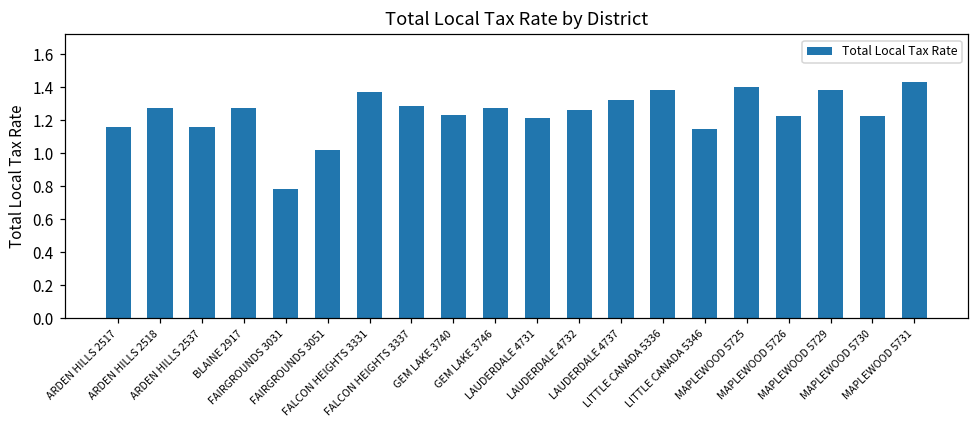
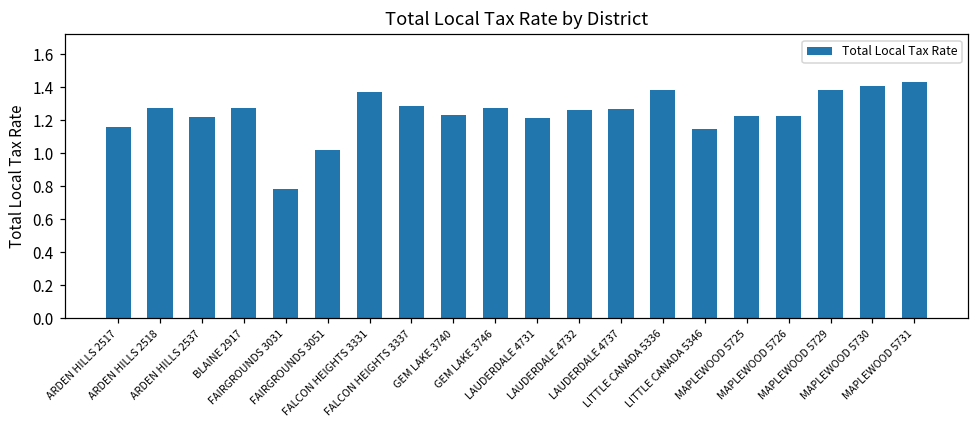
  {
    "ARDEN HILLS 2517": 1.16,
    "ARDEN HILLS 2518": 1.28,
-   "ARDEN HILLS 2537": 1.16,
+   "ARDEN HILLS 2537": 1.22,
    "BLAINE 2917": 1.28,
    "FAIRGROUNDS 3031": 0.79,
    "FAIRGROUNDS 3051": 1.02,
    "FALCON HEIGHTS 3331": 1.37,
    "FALCON HEIGHTS 3337": 1.28,
    "GEM LAKE 3740": 1.23,
    "GEM LAKE 3746": 1.27,
    "LAUDERDALE 4731": 1.22,
    "LAUDERDALE 4732": 1.26,
-   "LAUDERDALE 4737": 1.32,
+   "LAUDERDALE 4737": 1.27,
    "LITTLE CANADA 5336": 1.38,
    "LITTLE CANADA 5346": 1.14,
-   "MAPLEWOOD 5725": 1.40,
+   "MAPLEWOOD 5725": 1.22,
    "MAPLEWOOD 5726": 1.23,
    "MAPLEWOOD 5729": 1.38,
-   "MAPLEWOOD 5730": 1.23,
+   "MAPLEWOOD 5730": 1.41,
    "MAPLEWOOD 5731": 1.43
  }
